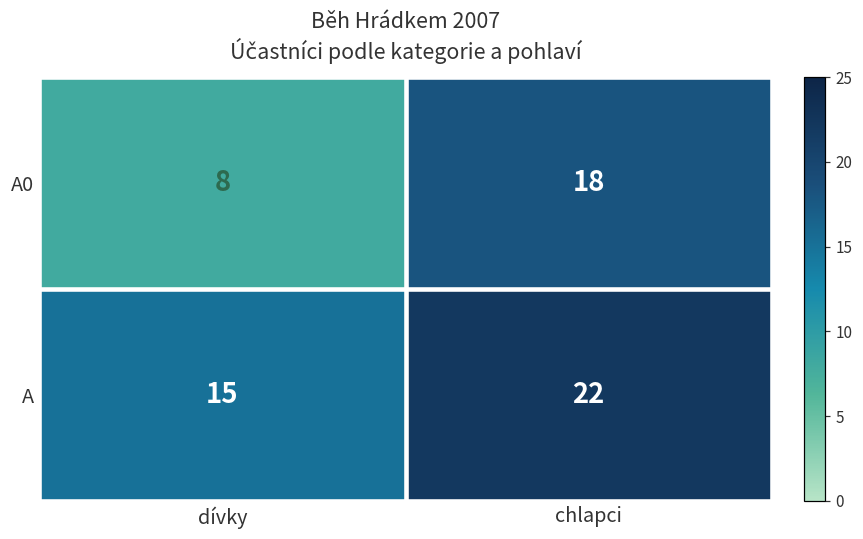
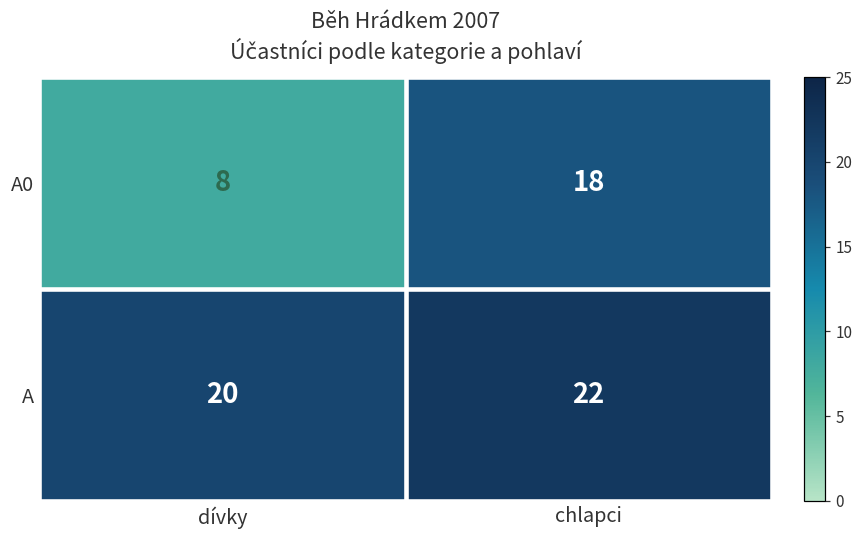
  {
    "A0": {
      "dívky": 8,
      "chlapci": 18
    },
    "A": {
-     "dívky": 15,
+     "dívky": 20,
      "chlapci": 22
    }
  }
